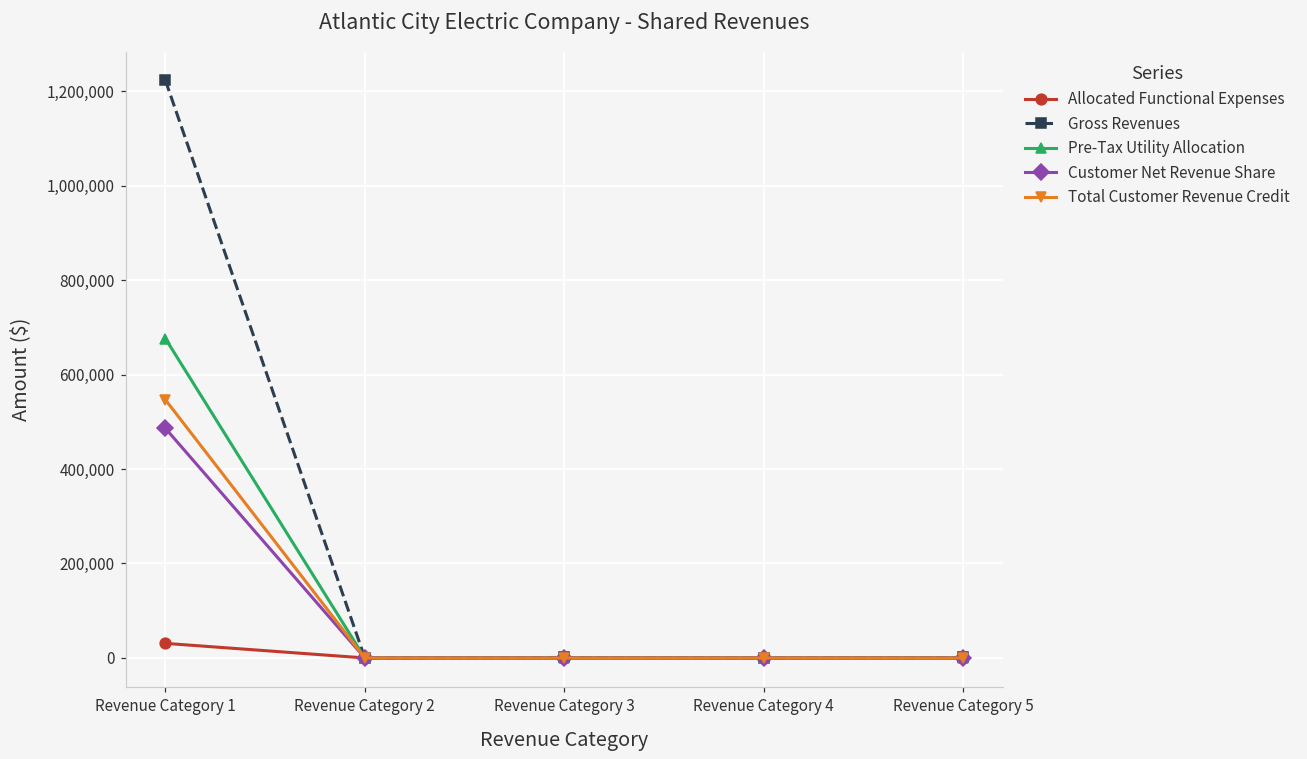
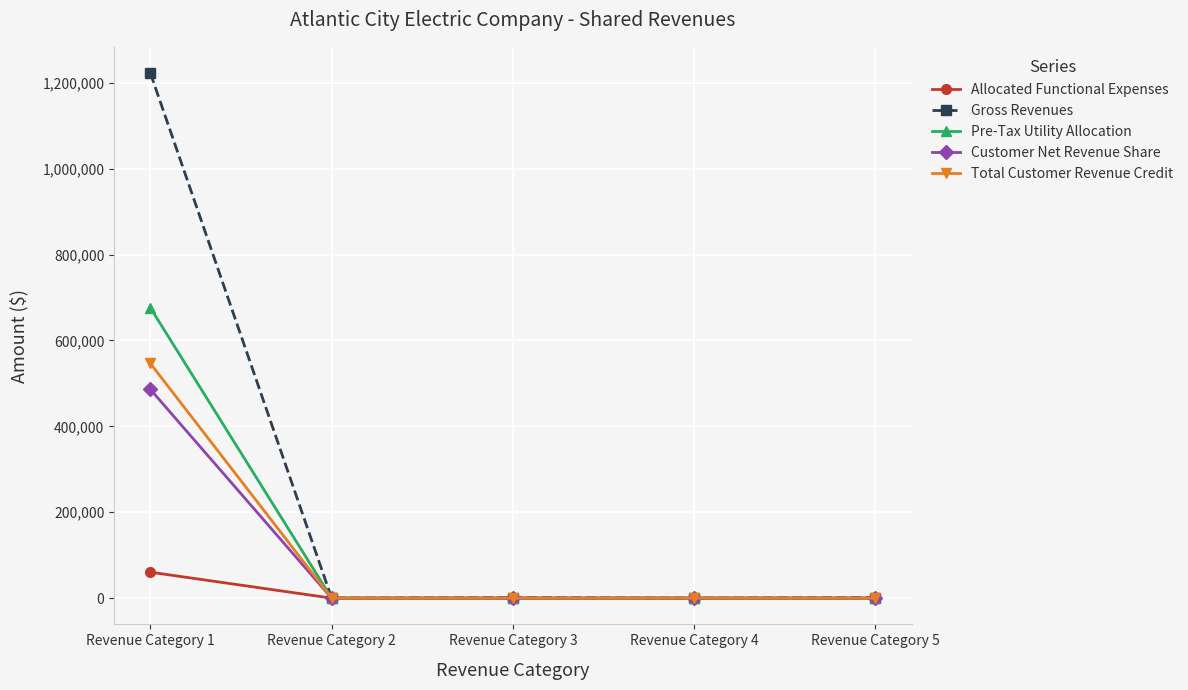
  {
    "Allocated Functional Expenses": {
-     "Revenue Category 1": "30,000"
+     "Revenue Category 1": "60,000"
    },
    "Gross Revenues": {
      "Revenue Category 1": "1,220,000"
    },
    "Pre-Tax Utility Allocation": {
      "Revenue Category 1": "680,000"
    },
    "Customer Net Revenue Share": {
      "Revenue Category 1": "490,000"
    },
    "Total Customer Revenue Credit": {
      "Revenue Category 1": "550,000"
    }
  }
